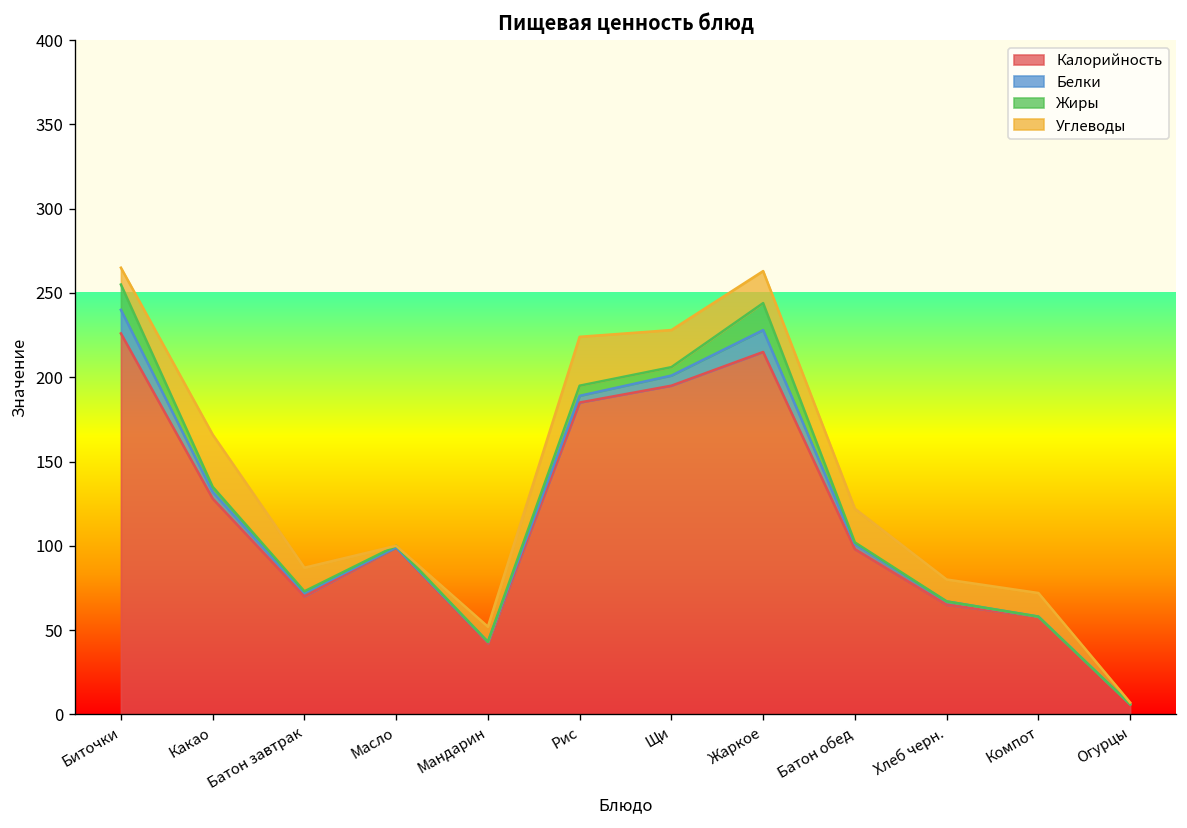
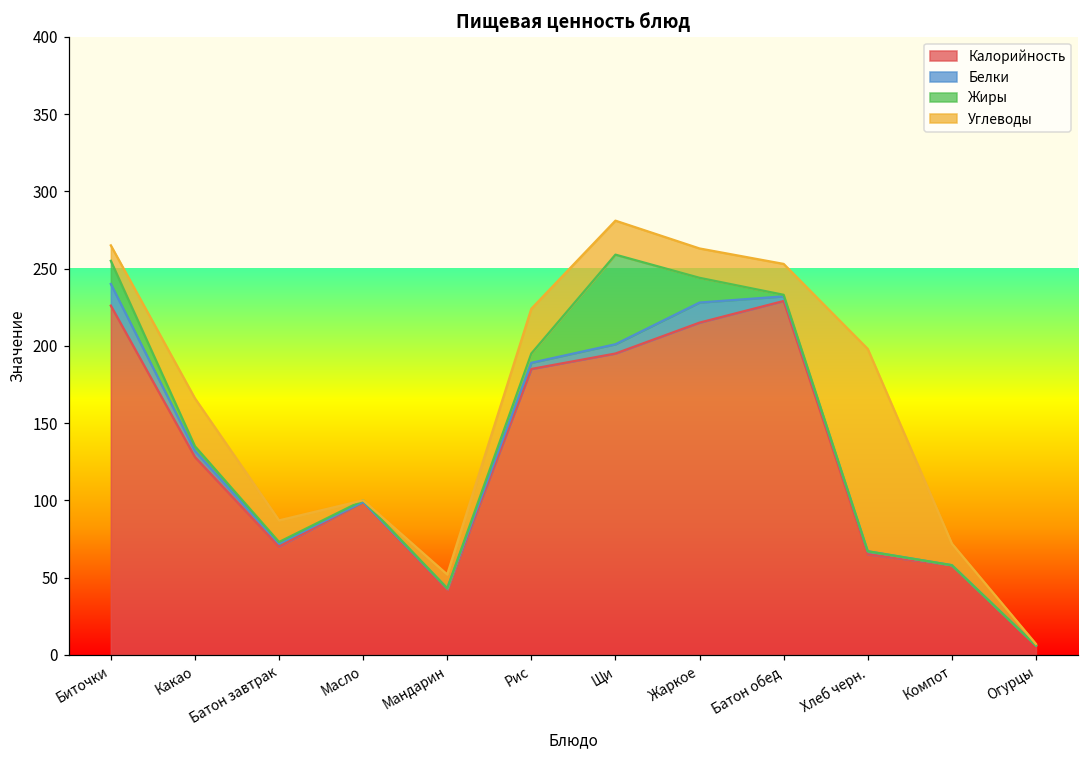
  {
    "Калорийность": {
      "Биточки": 226,
      "Какао": 128,
      "Батон завтрак": 70,
      "Рис": 185,
      "Щи": 195,
      "Жаркое": 215,
-     "Батон обед": 98,
+     "Батон обед": 229,
      "Хлеб черн.": 65
    },
    "Белки": {
      "Биточки": 14,
      "Какао": 4,
      "Рис": 4,
      "Щи": 6,
      "Жаркое": 13
    },
    "Жиры": {
      "Биточки": 15,
      "Какао": 3,
      "Рис": 6,
-     "Щи": 5,
+     "Щи": 58,
      "Жаркое": 16
    },
    "Углеводы": {
      "Биточки": 10,
      "Какао": 31,
      "Батон завтрак": 14,
      "Мандарин": 9,
      "Рис": 29,
      "Щи": 22,
      "Жаркое": 19,
      "Батон обед": 20,
-     "Хлеб черн.": 13,
+     "Хлеб черн.": 131,
      "Компот": 14
    }
  }
